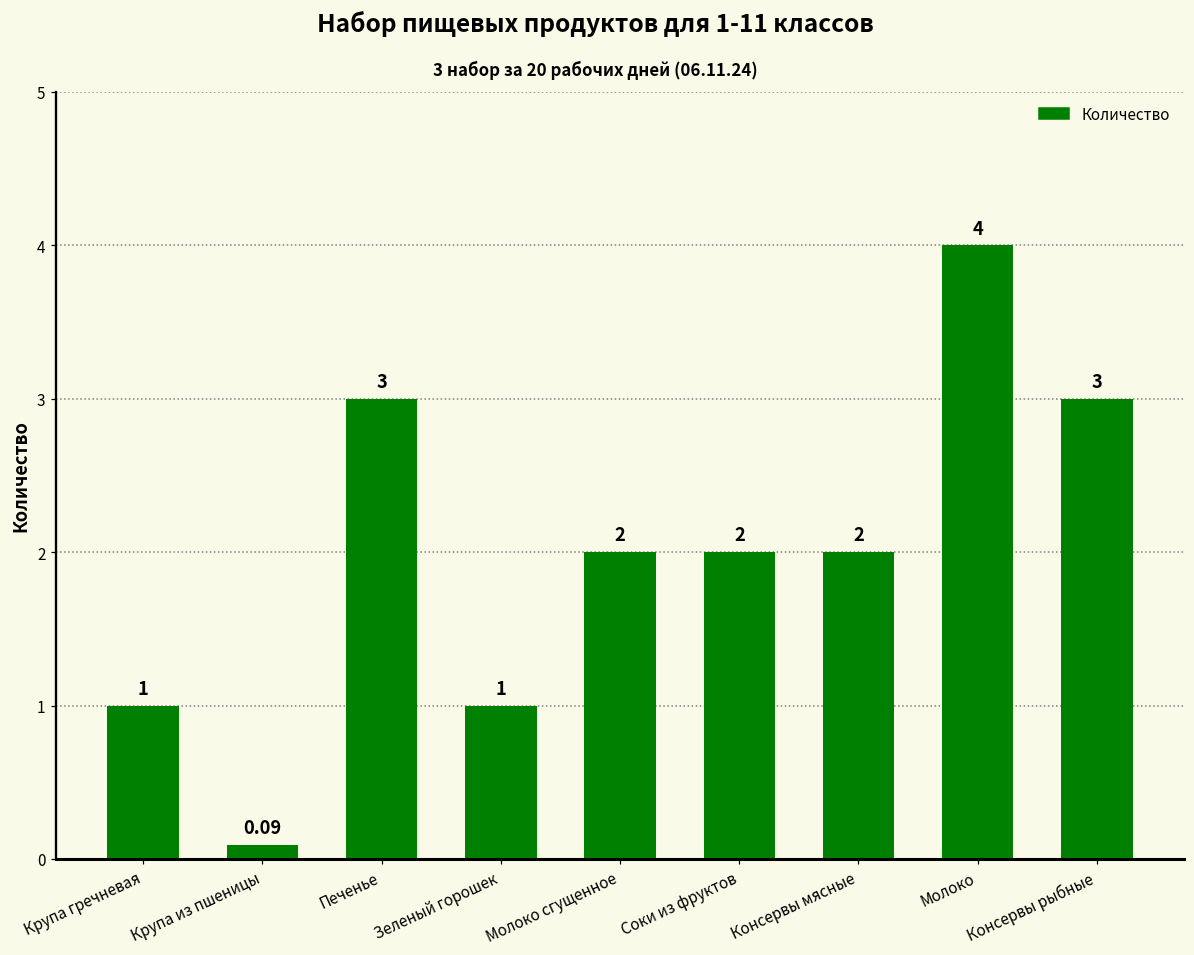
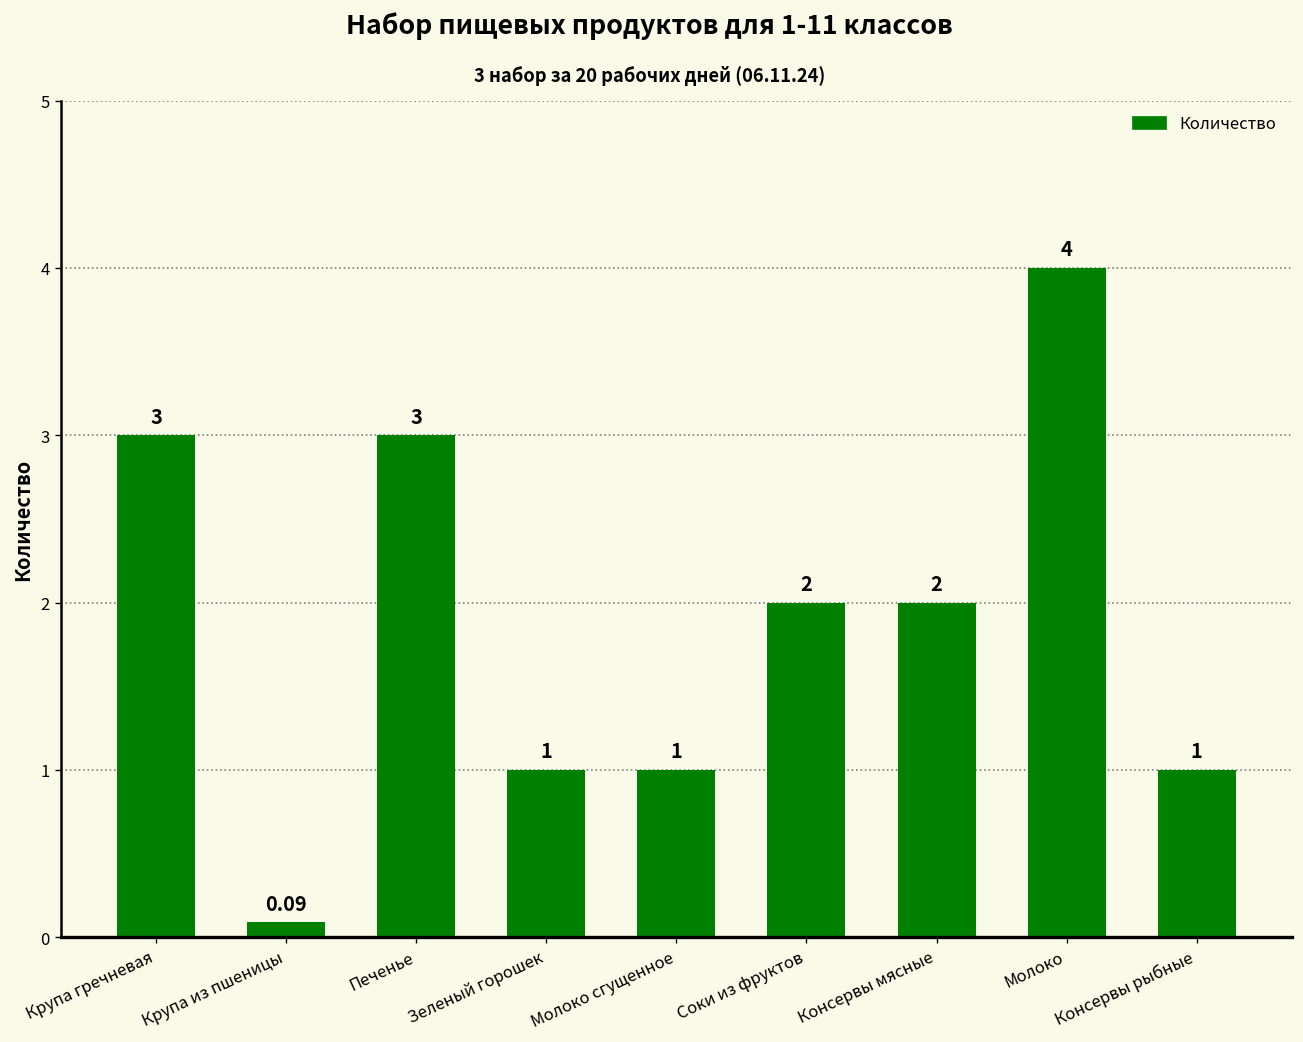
  {
-   "Крупа гречневая": 1,
+   "Крупа гречневая": 3,
    "Крупа из пшеницы": 0.09,
    "Печенье": 3,
    "Зеленый горошек": 1,
-   "Молоко сгущенное": 2,
+   "Молоко сгущенное": 1,
    "Соки из фруктов": 2,
    "Консервы мясные": 2,
    "Молоко": 4,
-   "Консервы рыбные": 3
+   "Консервы рыбные": 1
  }
